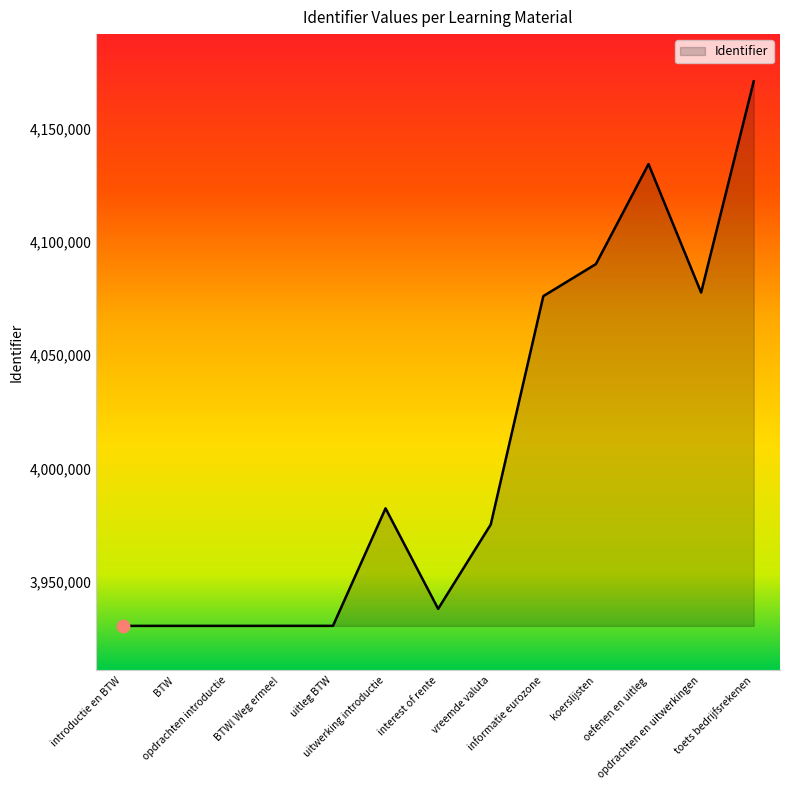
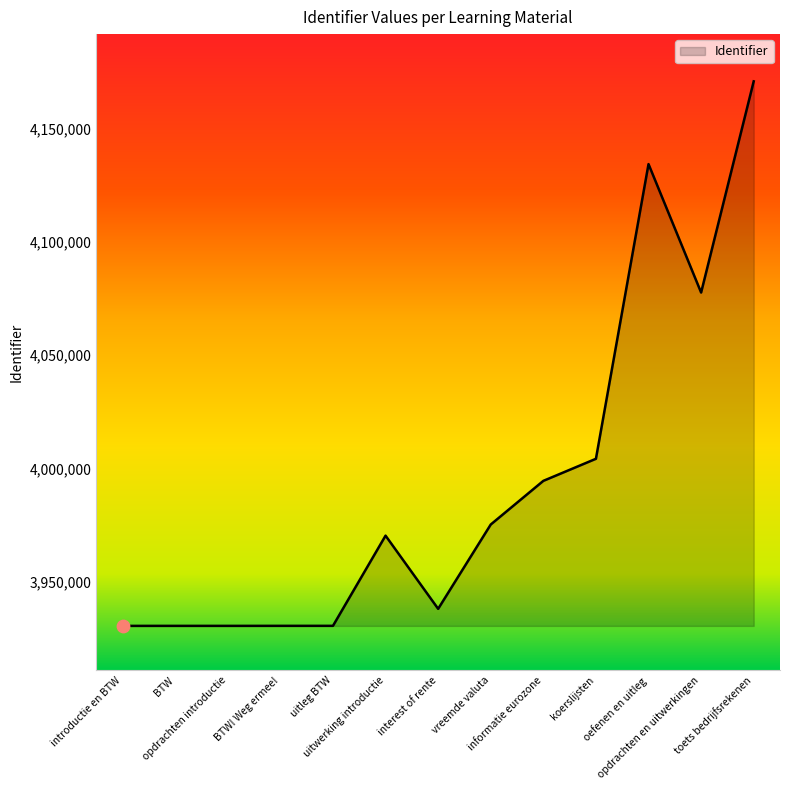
  {
    "Identifier": {
      "BTW": "3,931,000",
      "opdrachten introductie": "3,931,000",
      "BTW! Weg ermee!": "3,931,000",
      "uitleg BTW": "3,931,000",
-     "uitwerking introductie": "3,982,000",
+     "uitwerking introductie": "3,970,000",
      "interest of rente": "3,938,000",
      "vreemde valuta": "3,975,000",
-     "informatie eurozone": "4,076,000",
-     "koerslijsten": "4,090,000",
+     "informatie eurozone": "3,995,000",
+     "koerslijsten": "4,004,000",
      "oefenen en uitleg": "4,134,000",
      "opdrachten en uitwerkingen": "4,078,000",
      "toets bedrijfsrekenen": "4,171,000"
    }
  }
